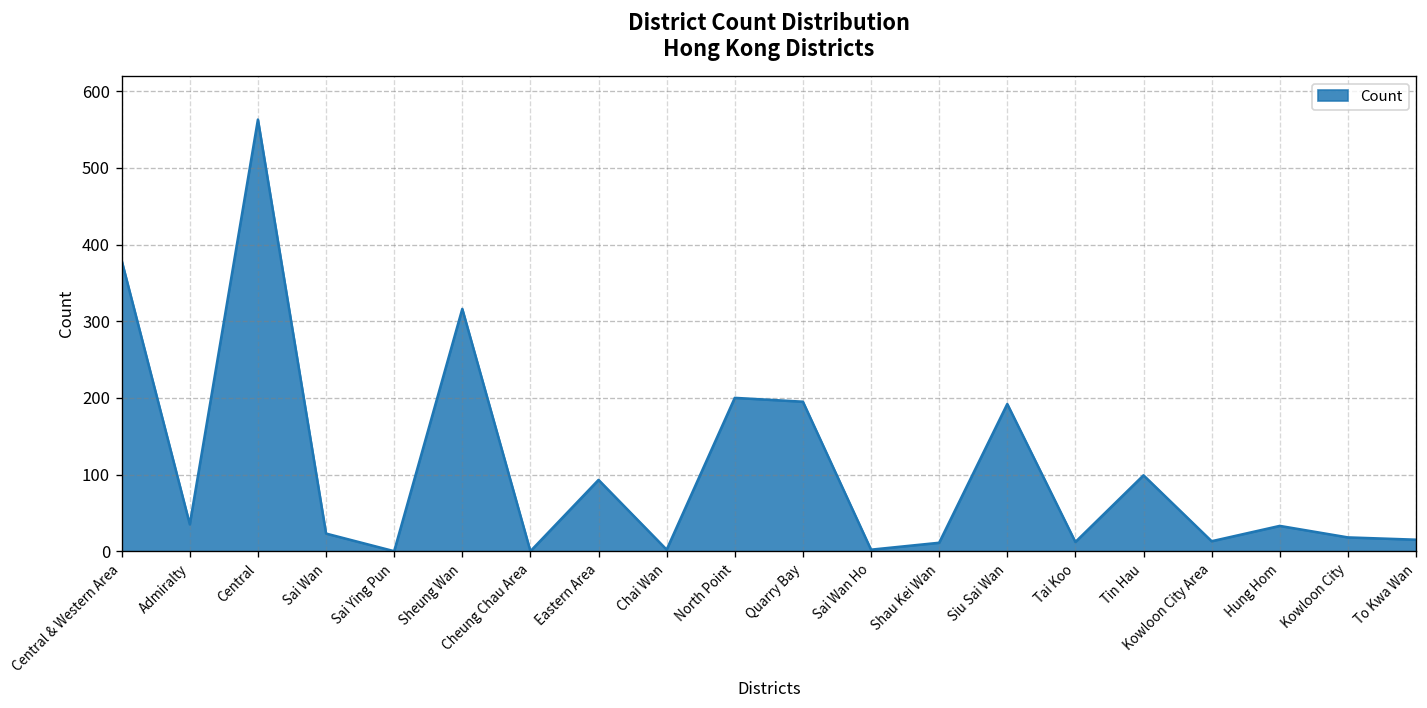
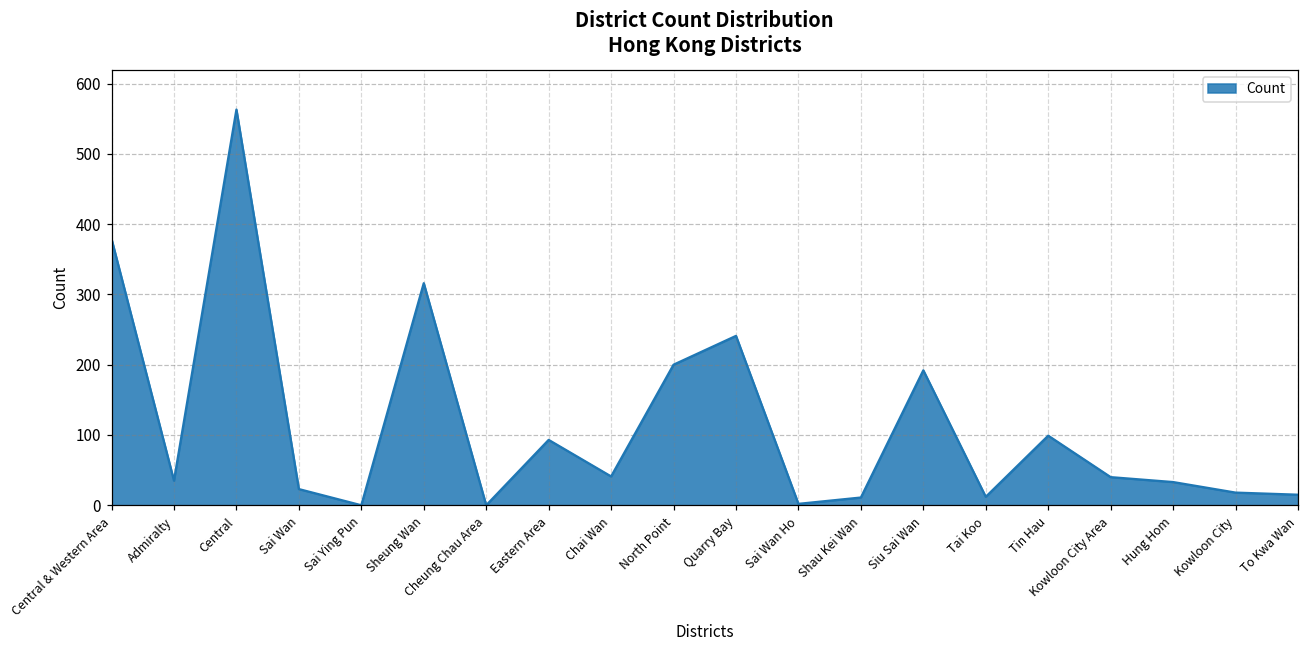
  {
    "Central & Western Area": 380,
    "Admiralty": 40,
    "Central": 560,
    "Sai Wan": 20,
    "Sai Ying Pun": 0,
    "Sheung Wan": 320,
    "Cheung Chau Area": 0,
    "Eastern Area": 90,
-   "Chai Wan": 0,
+   "Chai Wan": 40,
    "North Point": 200,
-   "Quarry Bay": 200,
+   "Quarry Bay": 240,
    "Sai Wan Ho": 0,
    "Shau Kei Wan": 10,
    "Siu Sai Wan": 190,
    "Tai Koo": 10,
    "Tin Hau": 100,
-   "Kowloon City Area": 10,
+   "Kowloon City Area": 40,
    "Hung Hom": 30,
    "Kowloon City": 20,
    "To Kwa Wan": 20
  }
